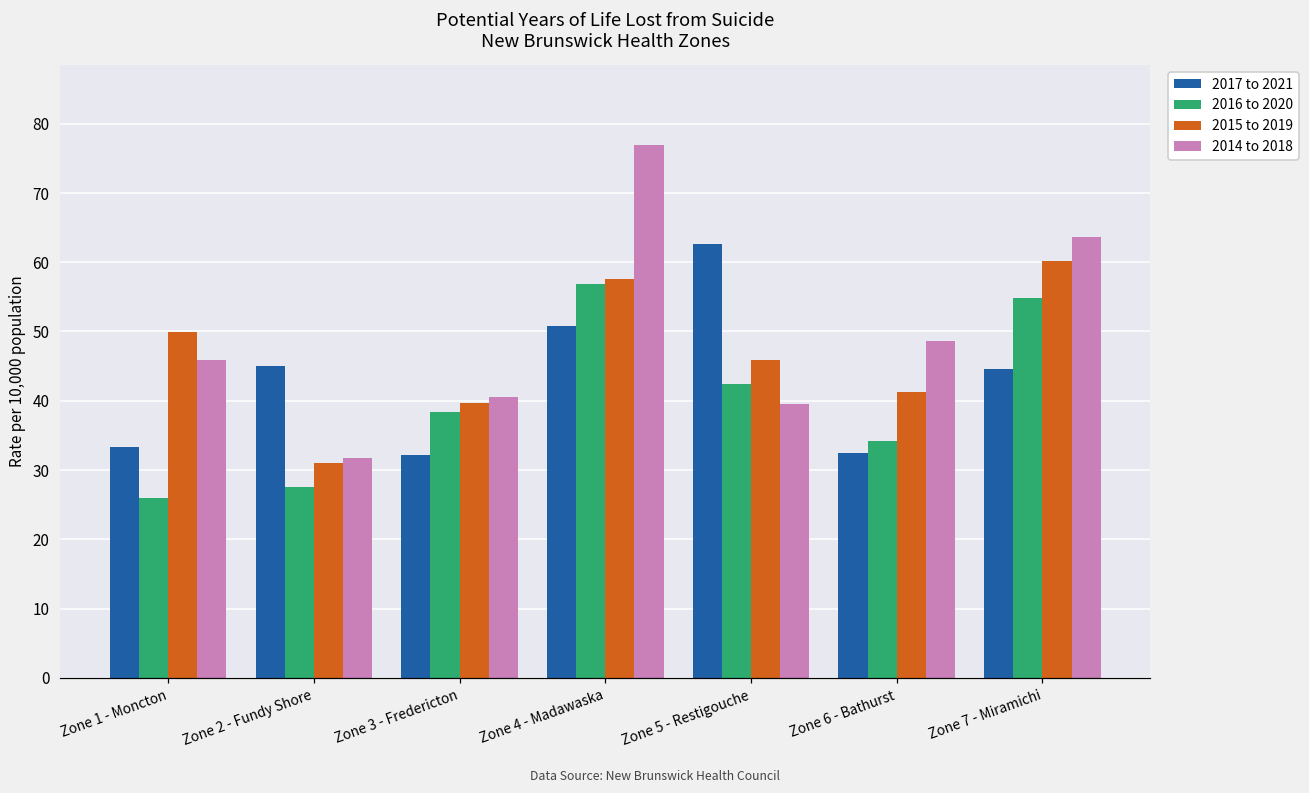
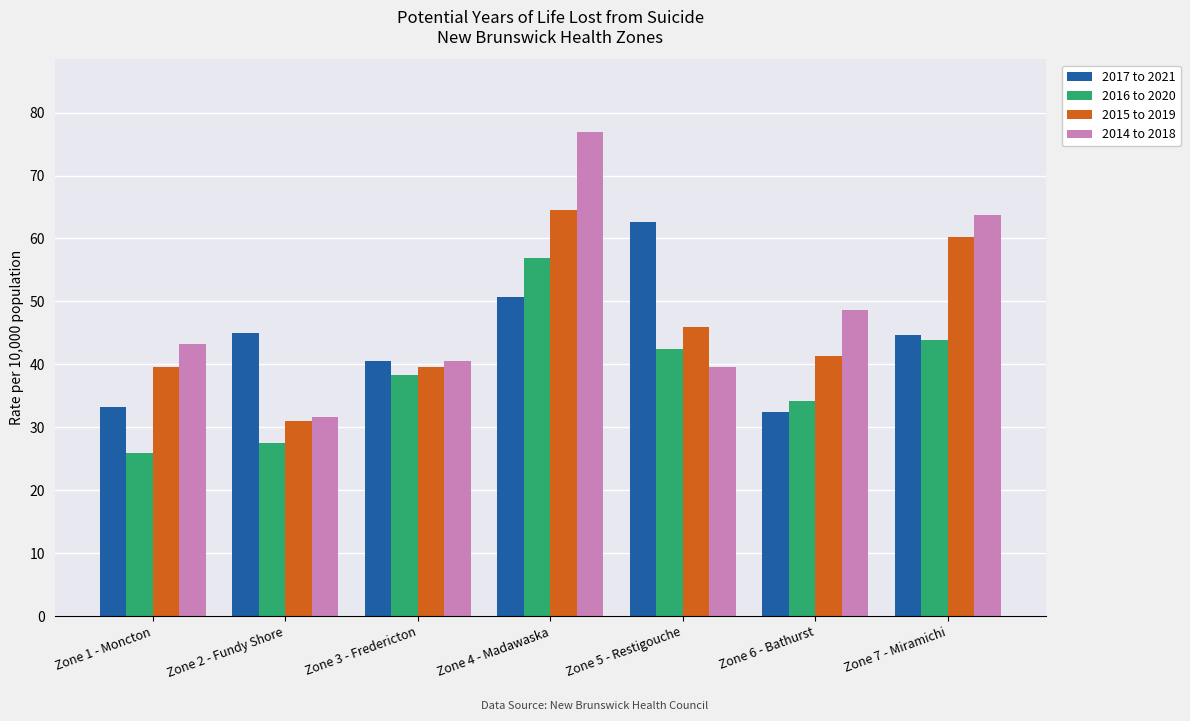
  {
    "2017 to 2021": {
      "Zone 1 - Moncton": 33,
      "Zone 2 - Fundy Shore": 45,
-     "Zone 3 - Fredericton": 32,
+     "Zone 3 - Fredericton": 41,
      "Zone 4 - Madawaska": 51,
      "Zone 5 - Restigouche": 63,
      "Zone 6 - Bathurst": 32,
      "Zone 7 - Miramichi": 45
    },
    "2016 to 2020": {
      "Zone 1 - Moncton": 26,
      "Zone 2 - Fundy Shore": 28,
      "Zone 3 - Fredericton": 38,
      "Zone 4 - Madawaska": 57,
      "Zone 5 - Restigouche": 42,
      "Zone 6 - Bathurst": 34,
-     "Zone 7 - Miramichi": 55
+     "Zone 7 - Miramichi": 44
    },
    "2015 to 2019": {
-     "Zone 1 - Moncton": 50,
+     "Zone 1 - Moncton": 40,
      "Zone 2 - Fundy Shore": 31,
      "Zone 3 - Fredericton": 40,
-     "Zone 4 - Madawaska": 58,
+     "Zone 4 - Madawaska": 65,
      "Zone 5 - Restigouche": 46,
      "Zone 6 - Bathurst": 41,
      "Zone 7 - Miramichi": 60
    },
    "2014 to 2018": {
-     "Zone 1 - Moncton": 46,
+     "Zone 1 - Moncton": 43,
      "Zone 2 - Fundy Shore": 32,
      "Zone 3 - Fredericton": 41,
      "Zone 4 - Madawaska": 77,
      "Zone 5 - Restigouche": 40,
      "Zone 6 - Bathurst": 49,
      "Zone 7 - Miramichi": 64
    }
  }
